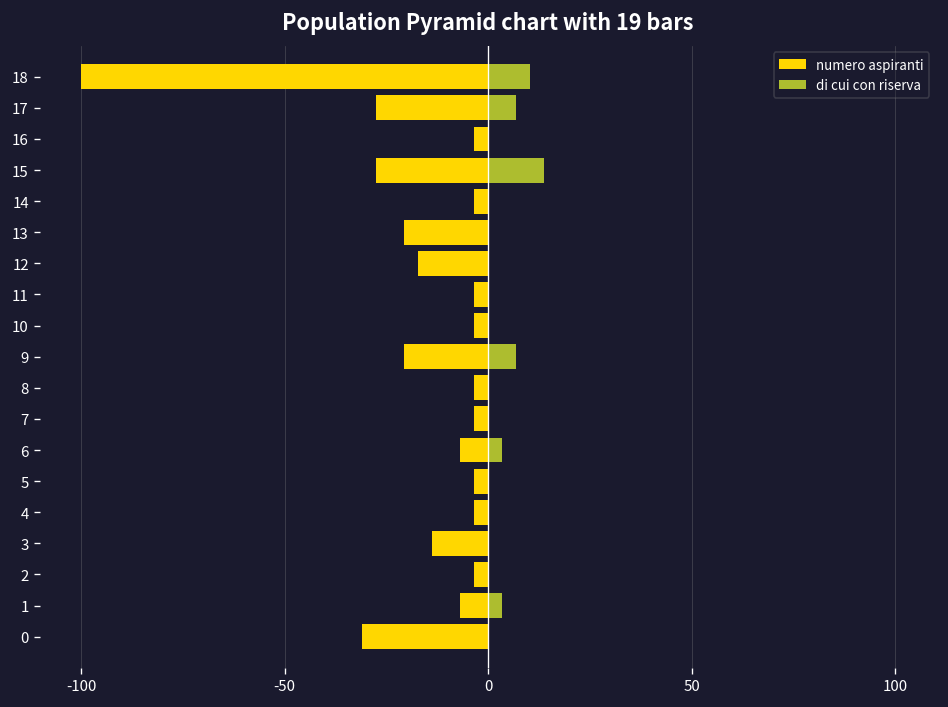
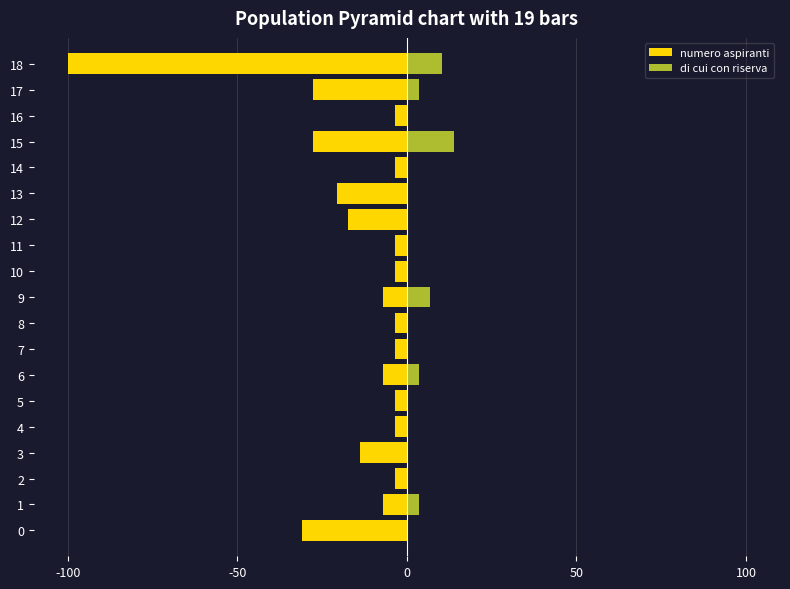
  {
    "numero aspiranti": {
      "18": -100,
      "17": -28,
      "16": -3,
      "15": -28,
      "14": -3,
      "13": -21,
      "12": -17,
      "11": -3,
      "10": -3,
-     "9": -21,
+     "9": -7,
      "8": -3,
      "7": -3,
      "6": -7,
      "5": -3,
      "4": -3,
      "3": -14,
      "2": -3,
      "1": -7,
      "0": -31
    },
    "di cui con riserva": {
      "18": 10,
-     "17": 7,
+     "17": 3,
      "16": 0,
      "15": 14,
      "14": 0,
      "13": 0,
      "12": 0,
      "11": 0,
      "10": 0,
      "9": 7,
      "8": 0,
      "7": 0,
      "6": 3,
      "5": 0,
      "4": 0,
      "3": 0,
      "2": 0,
      "1": 3,
      "0": 0
    }
  }
